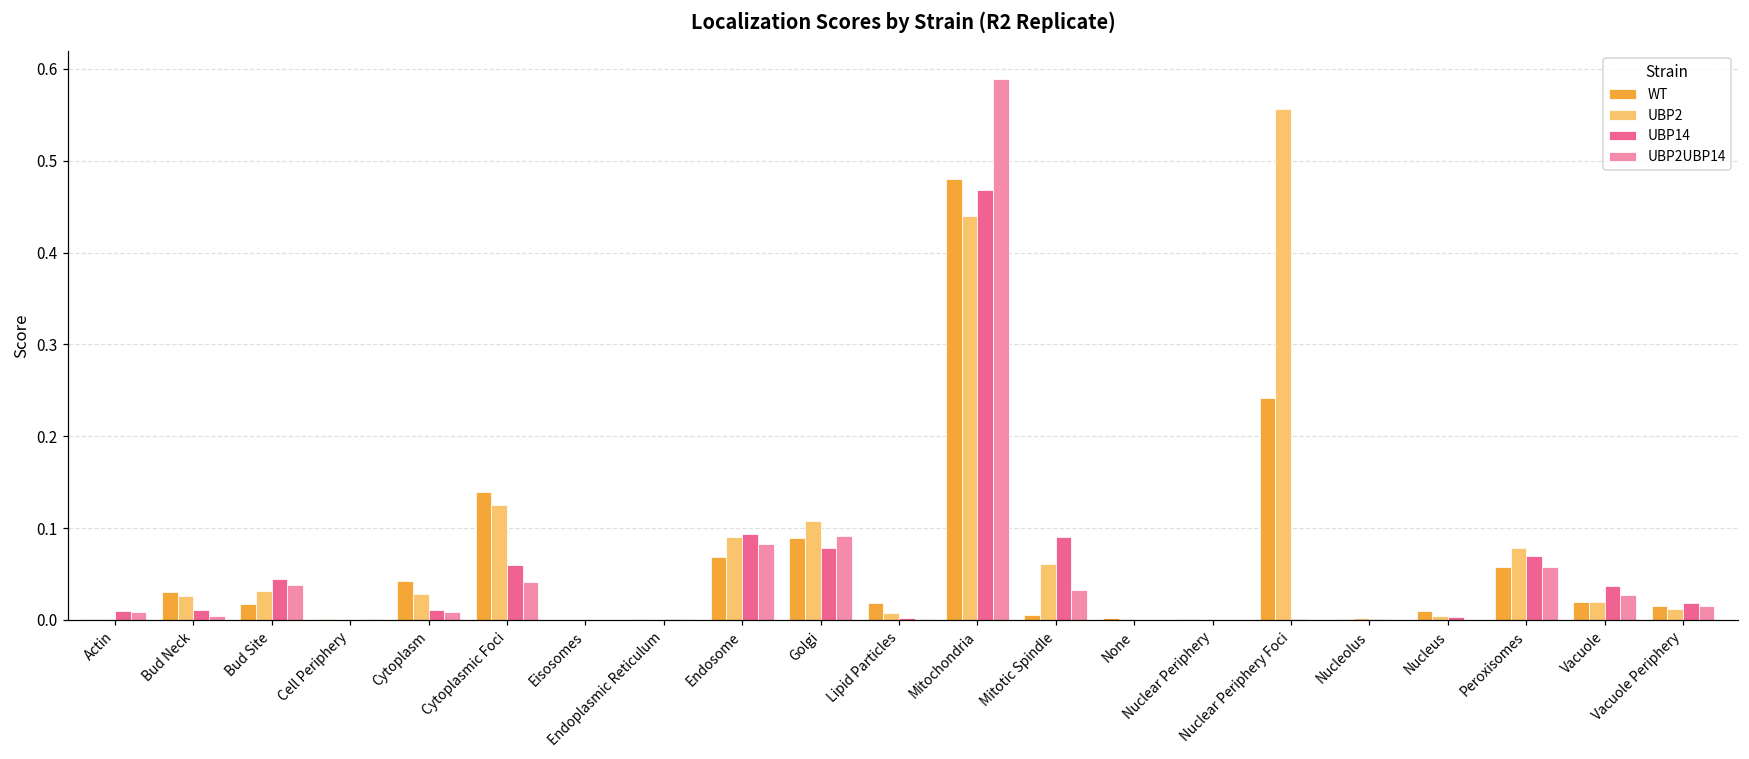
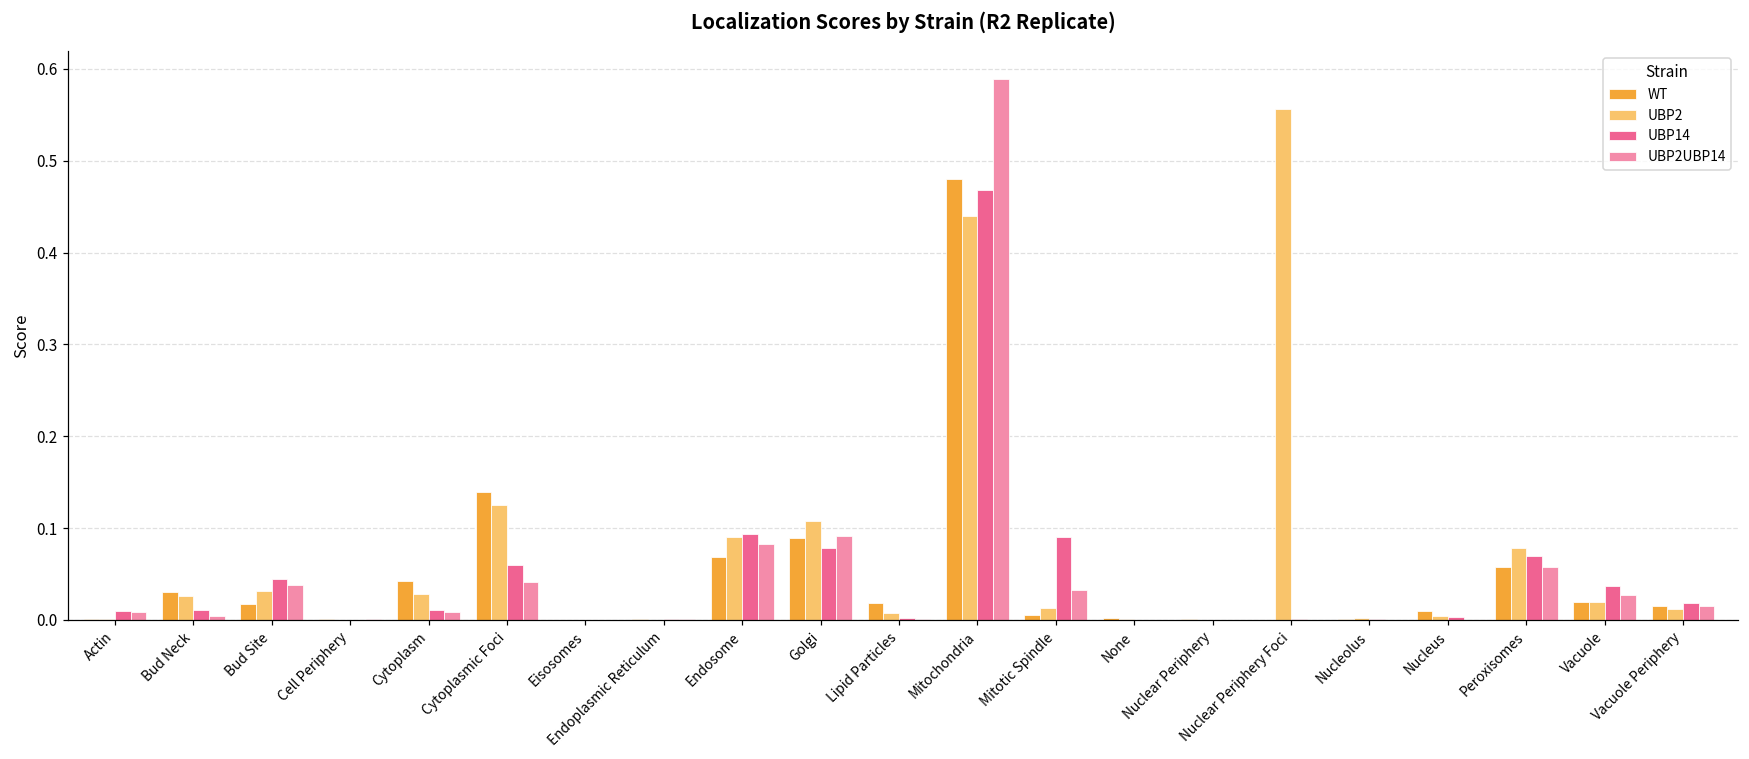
  {
    "WT": {
      "Bud Neck": 0.03,
      "Bud Site": 0.02,
      "Cytoplasm": 0.04,
      "Cytoplasmic Foci": 0.14,
      "Endosome": 0.07,
      "Golgi": 0.09,
      "Lipid Particles": 0.02,
      "Mitochondria": 0.48,
      "Mitotic Spindle": 0.01,
-     "Nuclear Periphery Foci": 0.24,
+     "Nuclear Periphery Foci": 0.00,
      "Nucleus": 0.01,
      "Peroxisomes": 0.06,
      "Vacuole": 0.02,
      "Vacuole Periphery": 0.02
    },
    "UBP2": {
      "Bud Neck": 0.03,
      "Bud Site": 0.03,
      "Cytoplasm": 0.03,
      "Cytoplasmic Foci": 0.13,
      "Endosome": 0.09,
      "Golgi": 0.11,
      "Lipid Particles": 0.01,
      "Mitochondria": 0.44,
-     "Mitotic Spindle": 0.06,
+     "Mitotic Spindle": 0.01,
      "Nuclear Periphery Foci": 0.56,
      "Nucleus": 0.00,
      "Peroxisomes": 0.08,
      "Vacuole": 0.02,
      "Vacuole Periphery": 0.01
    }
  }
